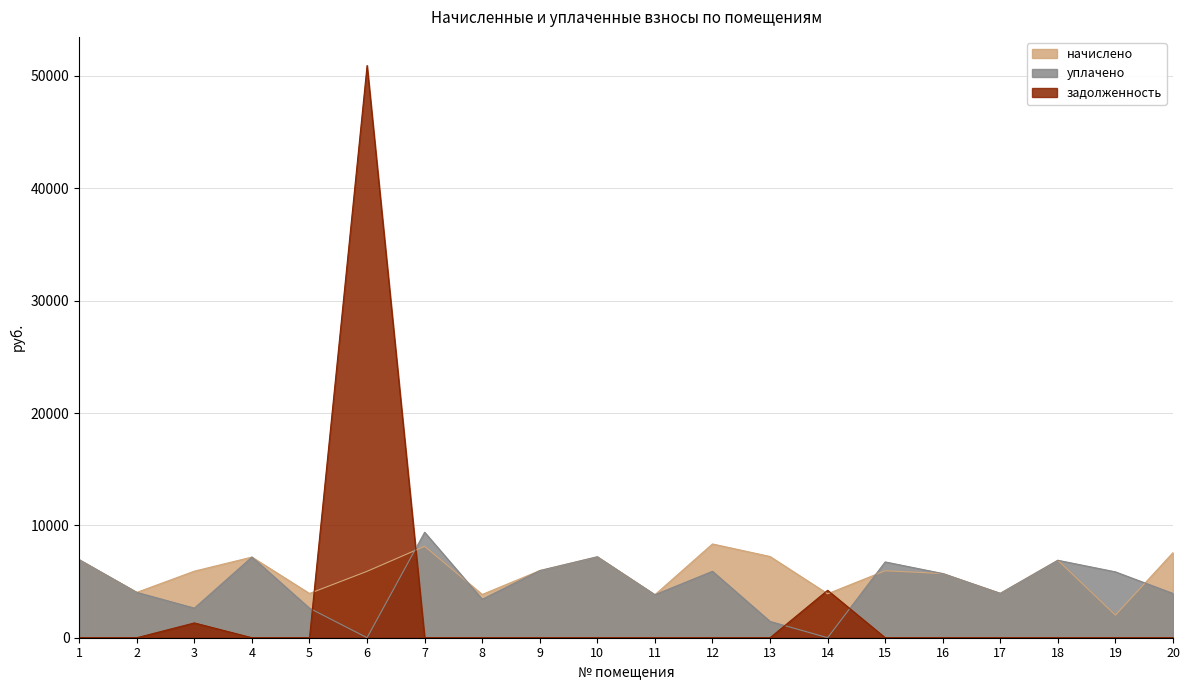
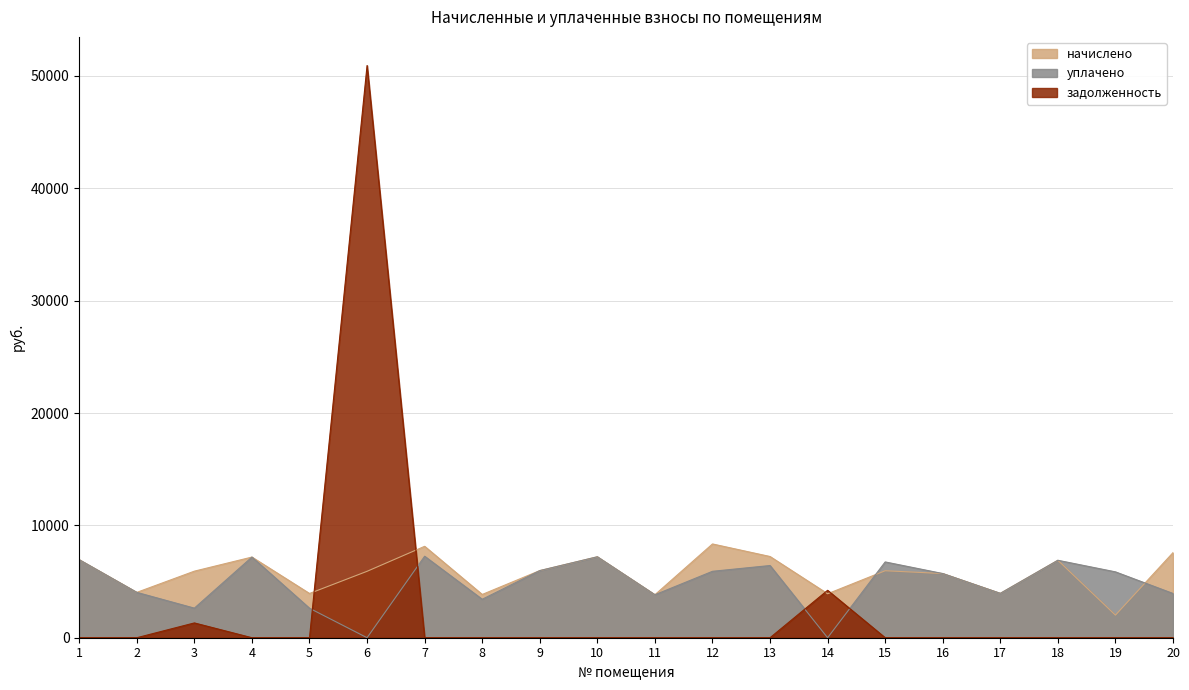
  {
    "начислено": {
      "3": 5900,
      "5": 3900,
      "6": 5900,
      "7": 8100,
      "8": 3900,
      "12": 8300,
      "13": 7200,
      "14": 3900,
      "15": 6000,
      "19": 2000,
      "20": 7600
    },
    "уплачено": {
      "3": 2600,
      "5": 2600,
      "6": 0,
-     "7": 9400,
+     "7": 7300,
      "8": 3400,
      "12": 5900,
-     "13": 1400,
+     "13": 6400,
      "14": 0,
      "15": 6700,
      "19": 5900,
      "20": 3900
    },
    "задолженность": {
      "1": 0,
      "2": 0,
      "3": 1300,
      "4": 0,
      "5": 0,
      "6": 50900,
      "7": 0,
      "8": 0,
      "9": 0,
      "10": 0,
      "11": 0,
      "12": 0,
      "13": 0,
      "14": 4200,
      "15": 0,
      "16": 0,
      "17": 0,
      "18": 0,
      "19": 0,
      "20": 0
    }
  }
